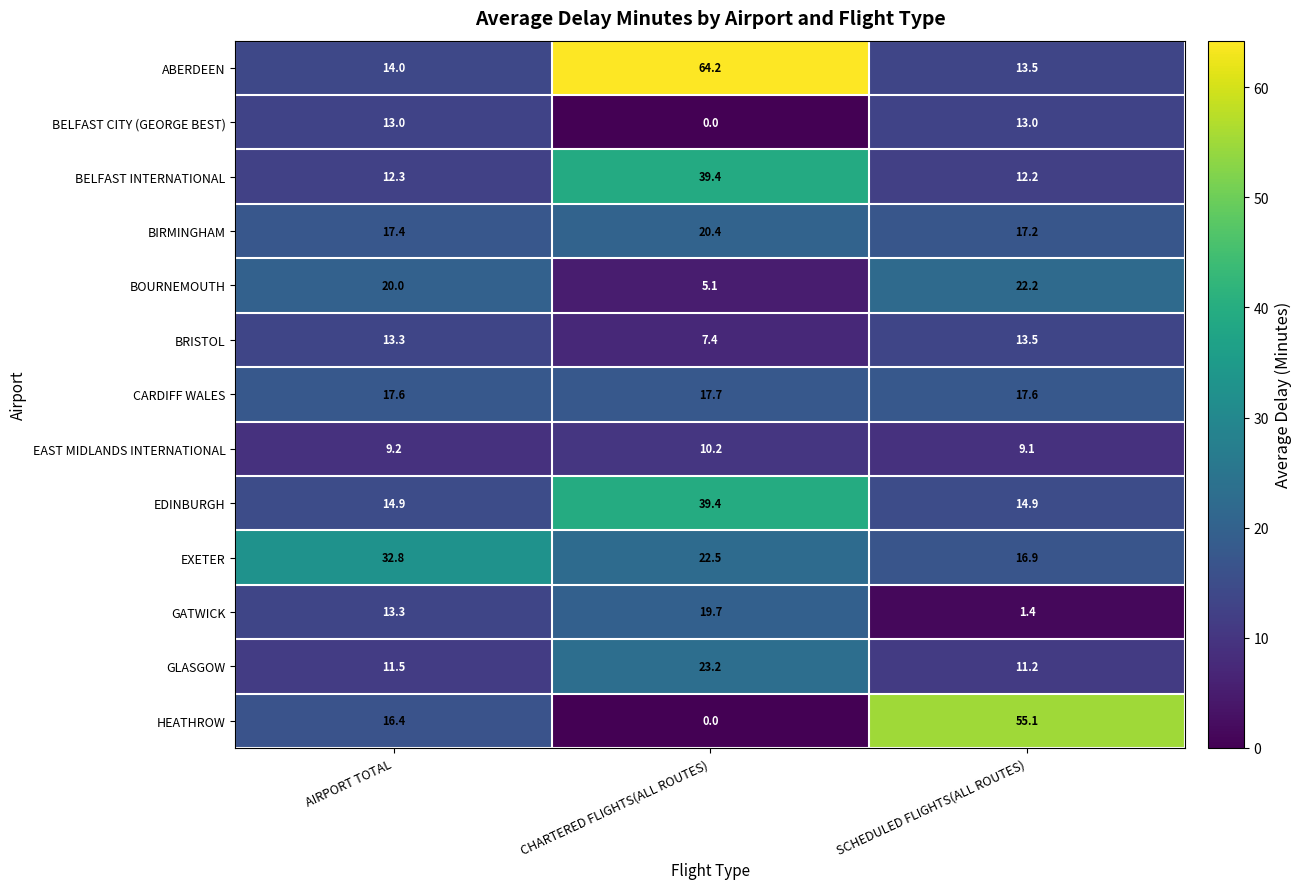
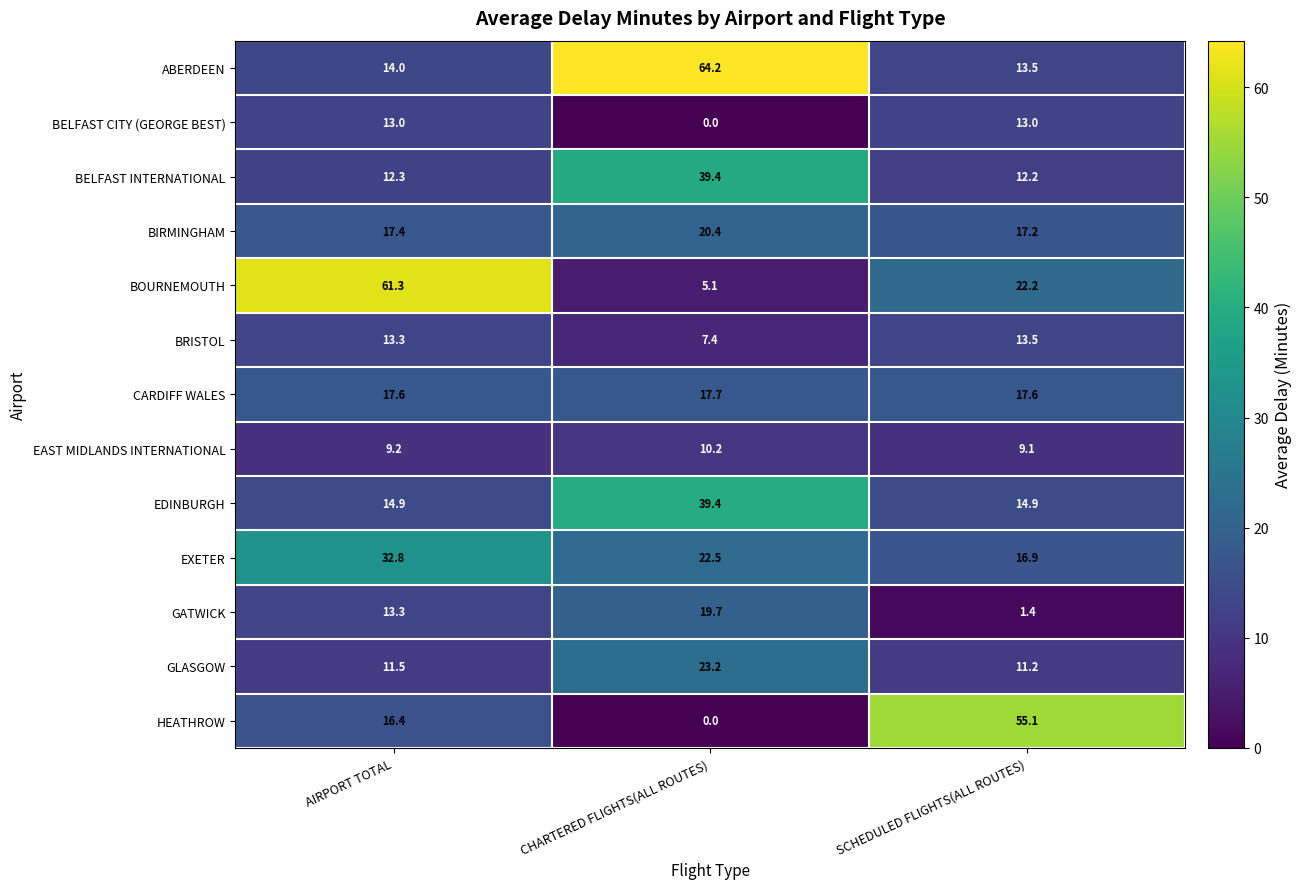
  {
    "ABERDEEN": {
      "AIRPORT TOTAL": 14.0,
      "CHARTERED FLIGHTS(ALL ROUTES)": 64.2,
      "SCHEDULED FLIGHTS(ALL ROUTES)": 13.5
    },
    "BELFAST CITY (GEORGE BEST)": {
      "AIRPORT TOTAL": 13.0,
      "CHARTERED FLIGHTS(ALL ROUTES)": 0.0,
      "SCHEDULED FLIGHTS(ALL ROUTES)": 13.0
    },
    "BELFAST INTERNATIONAL": {
      "AIRPORT TOTAL": 12.3,
      "CHARTERED FLIGHTS(ALL ROUTES)": 39.4,
      "SCHEDULED FLIGHTS(ALL ROUTES)": 12.2
    },
    "BIRMINGHAM": {
      "AIRPORT TOTAL": 17.4,
      "CHARTERED FLIGHTS(ALL ROUTES)": 20.4,
      "SCHEDULED FLIGHTS(ALL ROUTES)": 17.2
    },
    "BOURNEMOUTH": {
-     "AIRPORT TOTAL": 20.0,
+     "AIRPORT TOTAL": 61.3,
      "CHARTERED FLIGHTS(ALL ROUTES)": 5.1,
      "SCHEDULED FLIGHTS(ALL ROUTES)": 22.2
    },
    "BRISTOL": {
      "AIRPORT TOTAL": 13.3,
      "CHARTERED FLIGHTS(ALL ROUTES)": 7.4,
      "SCHEDULED FLIGHTS(ALL ROUTES)": 13.5
    },
    "CARDIFF WALES": {
      "AIRPORT TOTAL": 17.6,
      "CHARTERED FLIGHTS(ALL ROUTES)": 17.7,
      "SCHEDULED FLIGHTS(ALL ROUTES)": 17.6
    },
    "EAST MIDLANDS INTERNATIONAL": {
      "AIRPORT TOTAL": 9.2,
      "CHARTERED FLIGHTS(ALL ROUTES)": 10.2,
      "SCHEDULED FLIGHTS(ALL ROUTES)": 9.1
    },
    "EDINBURGH": {
      "AIRPORT TOTAL": 14.9,
      "CHARTERED FLIGHTS(ALL ROUTES)": 39.4,
      "SCHEDULED FLIGHTS(ALL ROUTES)": 14.9
    },
    "EXETER": {
      "AIRPORT TOTAL": 32.8,
      "CHARTERED FLIGHTS(ALL ROUTES)": 22.5,
      "SCHEDULED FLIGHTS(ALL ROUTES)": 16.9
    },
    "GATWICK": {
      "AIRPORT TOTAL": 13.3,
      "CHARTERED FLIGHTS(ALL ROUTES)": 19.7,
      "SCHEDULED FLIGHTS(ALL ROUTES)": 1.4
    },
    "GLASGOW": {
      "AIRPORT TOTAL": 11.5,
      "CHARTERED FLIGHTS(ALL ROUTES)": 23.2,
      "SCHEDULED FLIGHTS(ALL ROUTES)": 11.2
    },
    "HEATHROW": {
      "AIRPORT TOTAL": 16.4,
      "CHARTERED FLIGHTS(ALL ROUTES)": 0.0,
      "SCHEDULED FLIGHTS(ALL ROUTES)": 55.1
    }
  }
